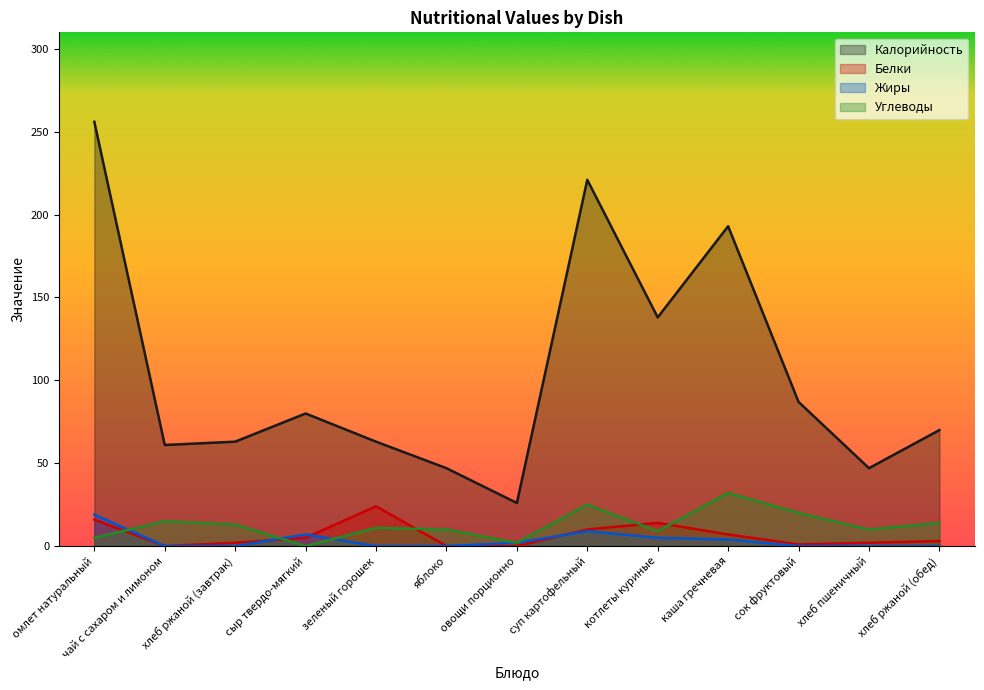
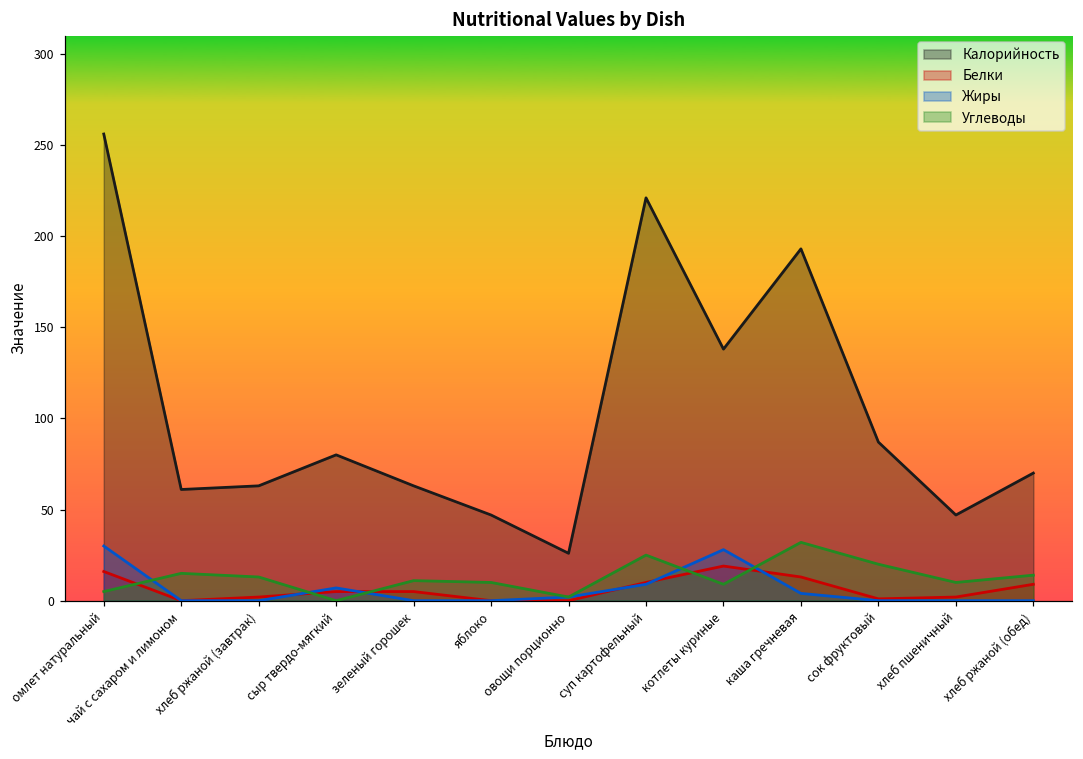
  {
    "Белки": {
      "омлет натуральный": 16,
      "хлеб ржаной (завтрак)": 2,
      "сыр твердо-мягкий": 5,
-     "зеленый горошек": 24,
+     "зеленый горошек": 5,
      "овощи порционно": 0,
-     "котлеты куриные": 14,
-     "каша гречневая": 7,
+     "котлеты куриные": 19,
+     "каша гречневая": 13,
      "хлеб пшеничный": 2,
-     "хлеб ржаной (обед)": 3
+     "хлеб ржаной (обед)": 9
    },
    "Жиры": {
-     "омлет натуральный": 19,
+     "омлет натуральный": 30,
      "хлеб ржаной (завтрак)": 0,
      "сыр твердо-мягкий": 7,
      "зеленый горошек": 0,
-     "котлеты куриные": 5,
+     "котлеты куриные": 28,
      "каша гречневая": 4,
      "хлеб пшеничный": 0,
      "хлеб ржаной (обед)": 0
    }
  }
